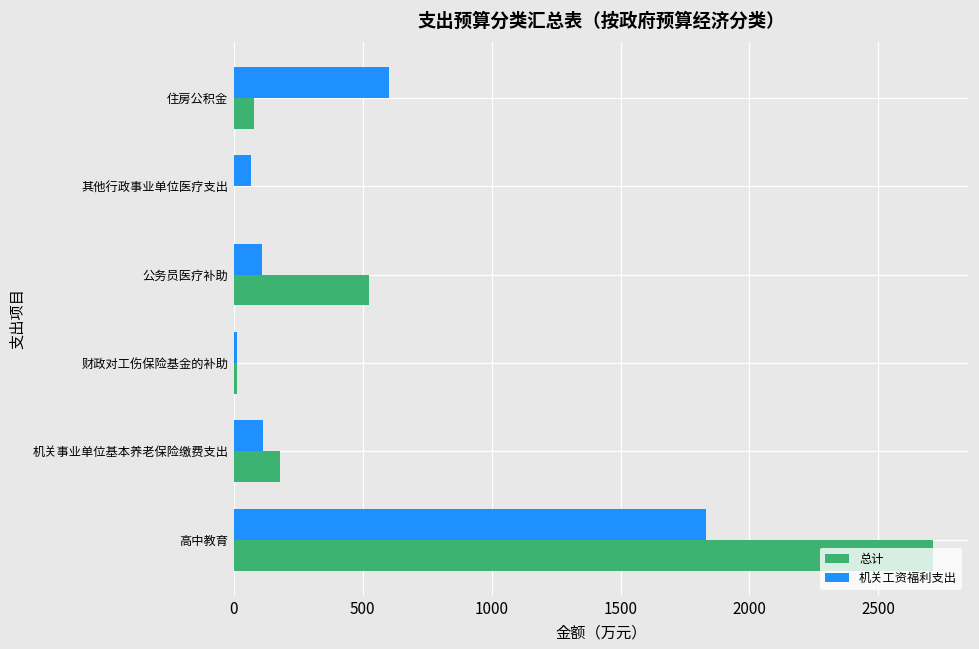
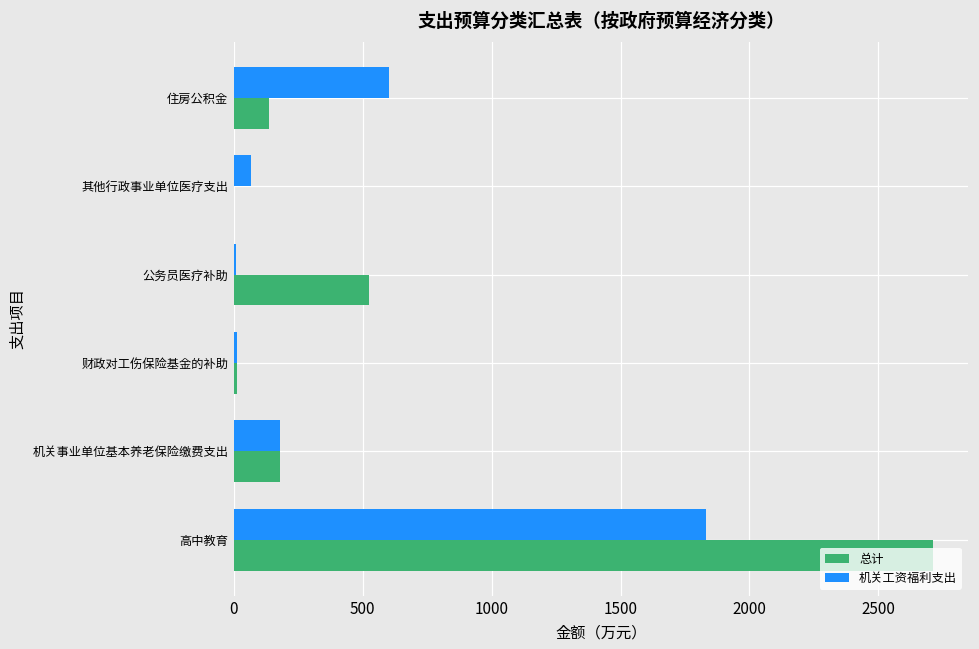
  {
    "总计": {
-     "住房公积金": 80,
+     "住房公积金": 140,
      "公务员医疗补助": 530,
      "财政对工伤保险基金的补助": 10,
      "机关事业单位基本养老保险缴费支出": 180
    },
    "机关工资福利支出": {
      "住房公积金": 600,
      "其他行政事业单位医疗支出": 70,
-     "公务员医疗补助": 110,
+     "公务员医疗补助": 10,
      "财政对工伤保险基金的补助": 10,
-     "机关事业单位基本养老保险缴费支出": 110,
+     "机关事业单位基本养老保险缴费支出": 180,
      "高中教育": 1830
    }
  }
